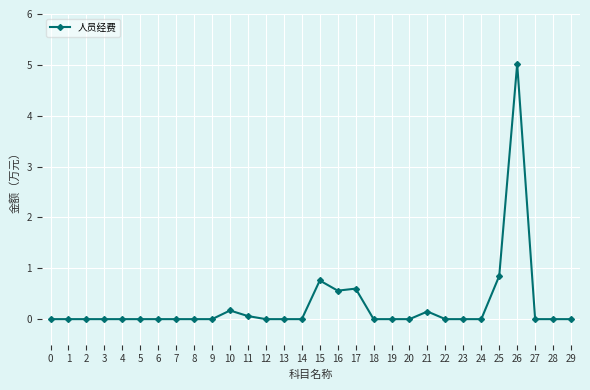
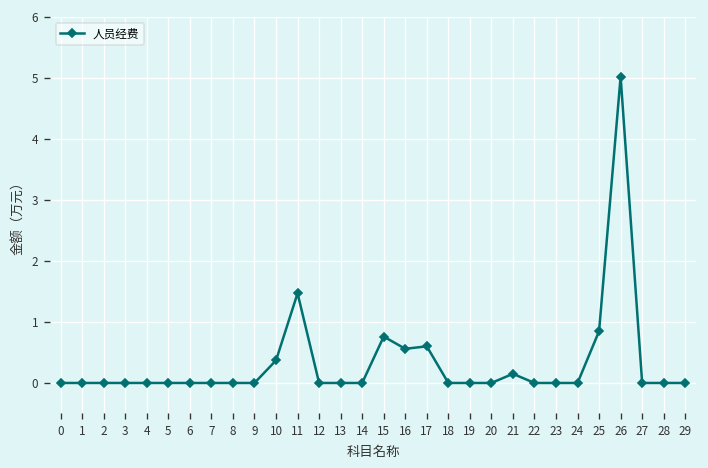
  {
    "0": 0.0,
    "1": 0.0,
    "2": 0.0,
    "3": 0.0,
    "4": 0.0,
    "5": 0.0,
    "6": 0.0,
    "7": 0.0,
    "8": 0.0,
    "9": 0.0,
-   "10": 0.2,
-   "11": 0.1,
+   "10": 0.4,
+   "11": 1.5,
    "12": 0.0,
    "13": 0.0,
    "14": 0.0,
    "15": 0.8,
    "16": 0.6,
    "17": 0.6,
    "18": 0.0,
    "19": 0.0,
    "20": 0.0,
    "21": 0.2,
    "22": 0.0,
    "23": 0.0,
    "24": 0.0,
    "25": 0.9,
    "26": 5.0,
    "27": 0.0,
    "28": 0.0,
    "29": 0.0
  }
